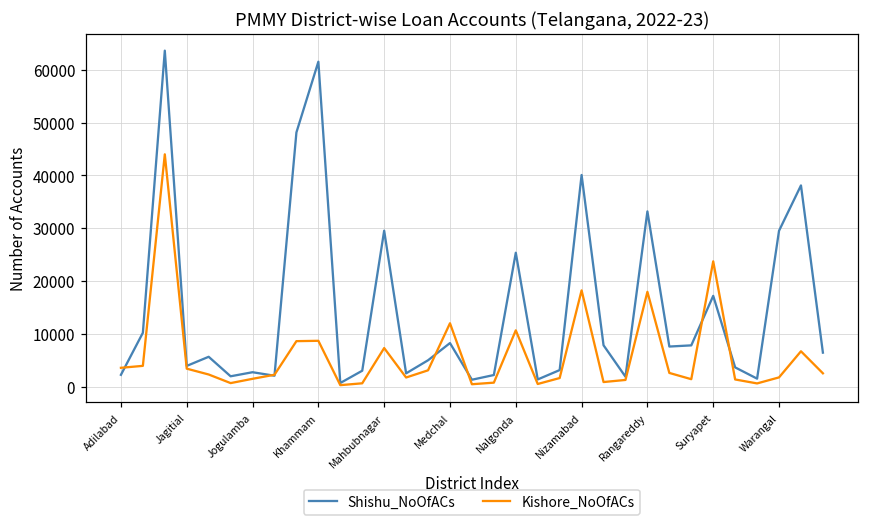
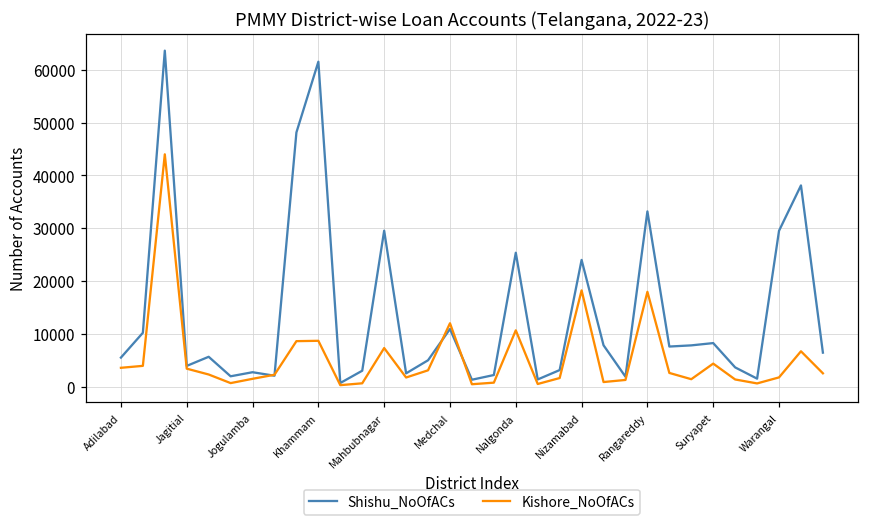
  {
    "Shishu_NoOfACs": {
-     "Adilabad": 2000,
+     "Adilabad": 5000,
      "Jagitial": 4000,
      "Jogulamba": 3000,
      "Khammam": 62000,
      "Mahbubnagar": 30000,
-     "Medchal": 8000,
+     "Medchal": 11000,
      "Nalgonda": 25000,
-     "Nizamabad": 40000,
+     "Nizamabad": 24000,
      "Rangareddy": 33000,
-     "Suryapet": 17000,
+     "Suryapet": 8000,
      "Warangal": 30000
    },
    "Kishore_NoOfACs": {
      "Adilabad": 4000,
      "Jagitial": 3000,
      "Jogulamba": 1000,
      "Khammam": 9000,
      "Mahbubnagar": 7000,
      "Medchal": 12000,
      "Nalgonda": 11000,
      "Nizamabad": 18000,
      "Rangareddy": 18000,
-     "Suryapet": 24000,
+     "Suryapet": 4000,
      "Warangal": 2000
    }
  }
